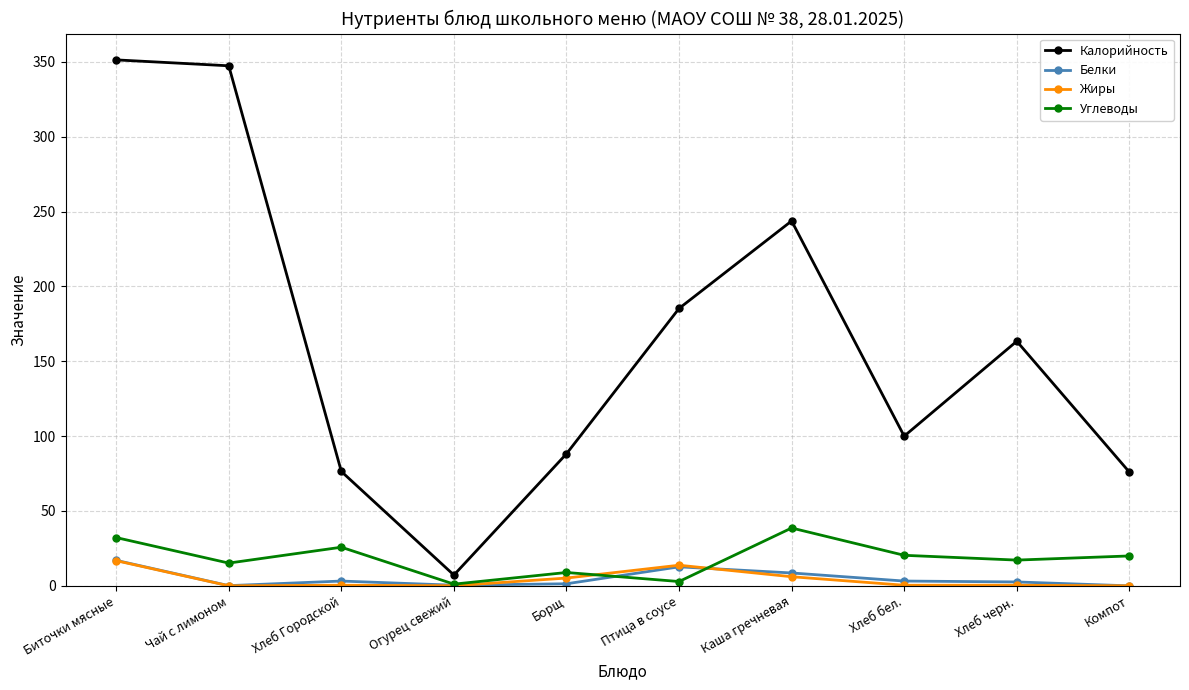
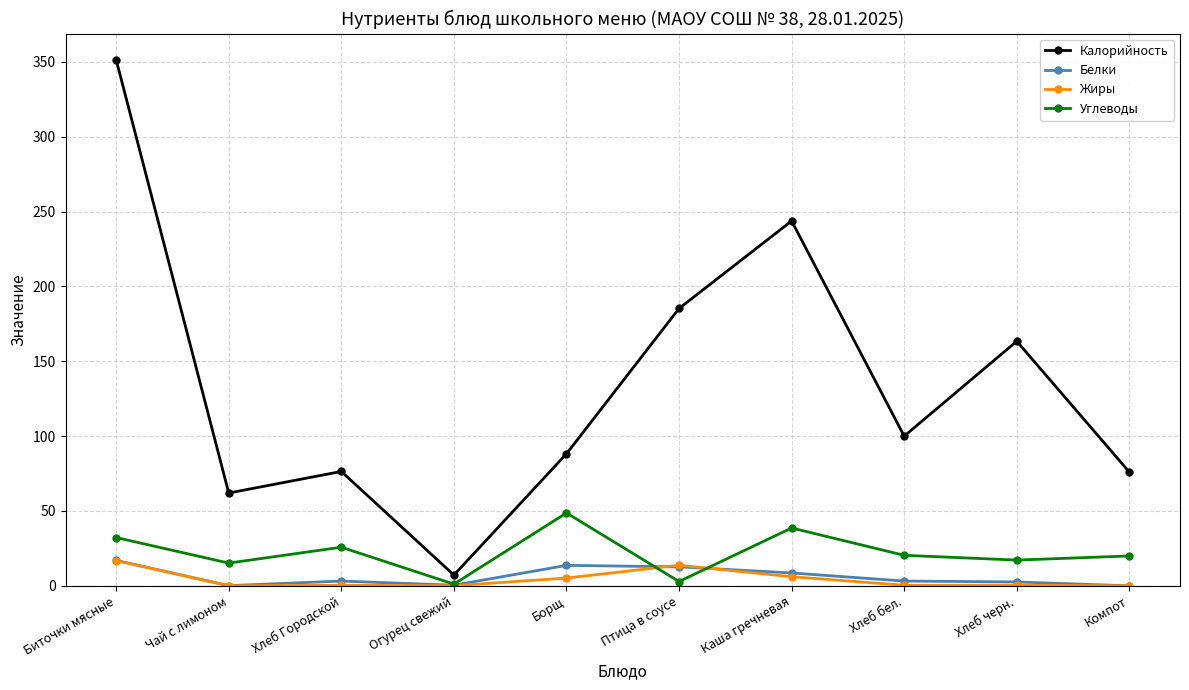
  {
    "Калорийность": {
      "Биточки мясные": 351,
-     "Чай с лимоном": 347,
+     "Чай с лимоном": 62,
      "Хлеб Городской": 76,
      "Огурец свежий": 7,
      "Борщ": 88,
      "Птица в соусе": 185,
      "Каша гречневая": 244,
      "Хлеб бел.": 100,
      "Хлеб черн.": 163,
      "Компот": 76
    },
    "Белки": {
      "Хлеб Городской": 3,
-     "Борщ": 1,
+     "Борщ": 14,
      "Каша гречневая": 9,
      "Хлеб бел.": 3,
      "Хлеб черн.": 3
    },
    "Жиры": {
      "Хлеб Городской": 0,
      "Борщ": 5,
      "Каша гречневая": 6,
      "Хлеб бел.": 0,
      "Хлеб черн.": 0
    },
    "Углеводы": {
      "Биточки мясные": 32,
      "Чай с лимоном": 15,
      "Хлеб Городской": 26,
-     "Борщ": 9,
+     "Борщ": 49,
      "Птица в соусе": 3,
      "Каша гречневая": 39,
      "Хлеб бел.": 20,
      "Хлеб черн.": 17,
      "Компот": 20
    }
  }
